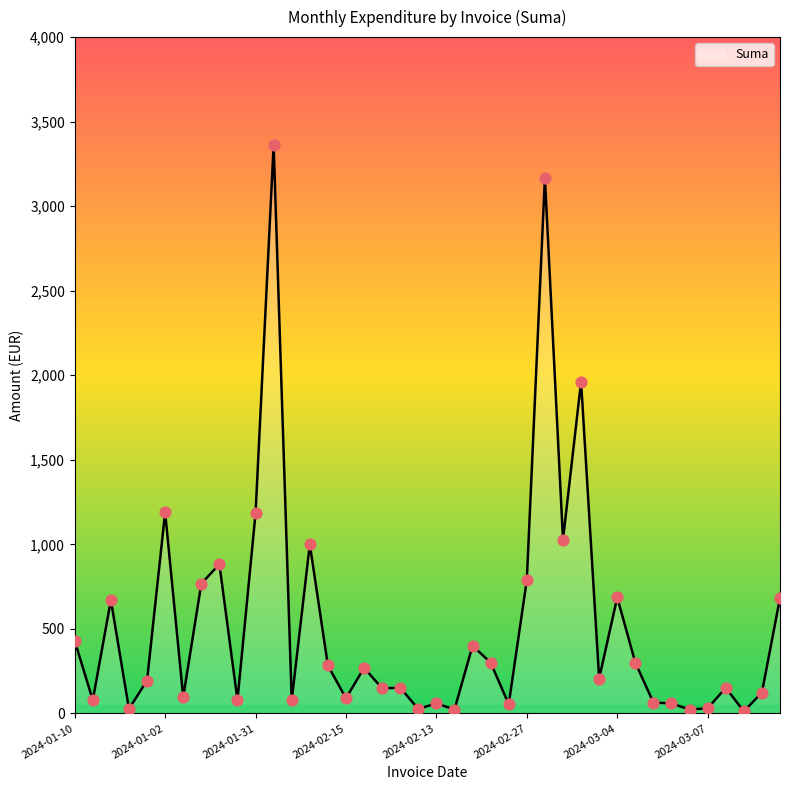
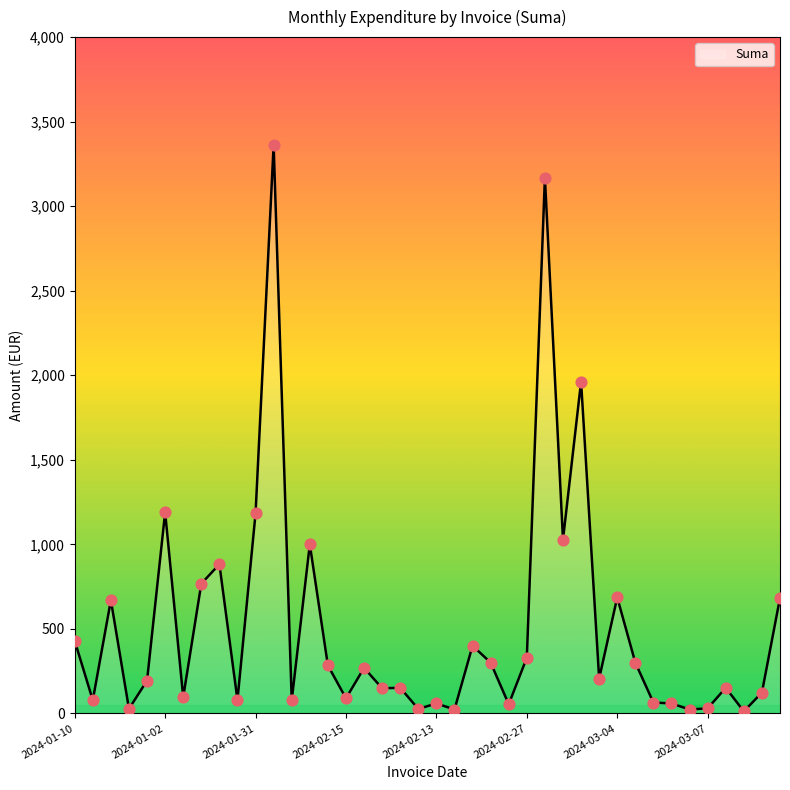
  {
    "2024-01-10": "430",
    "2024-01-31": "1,180",
-   "2024-02-27": "790"
+   "2024-02-27": "330"
  }
